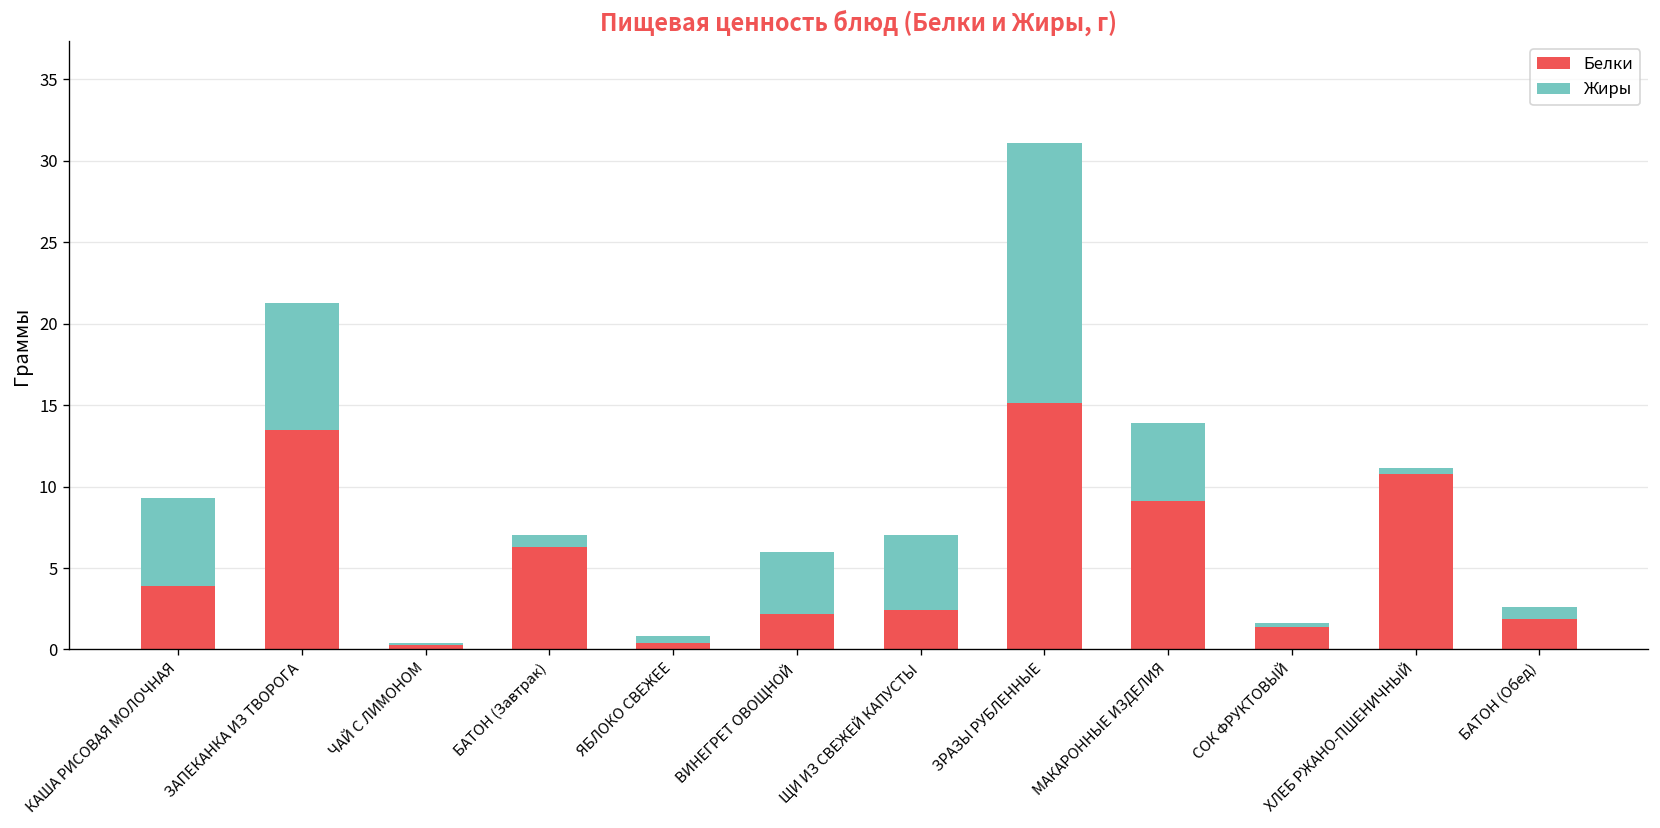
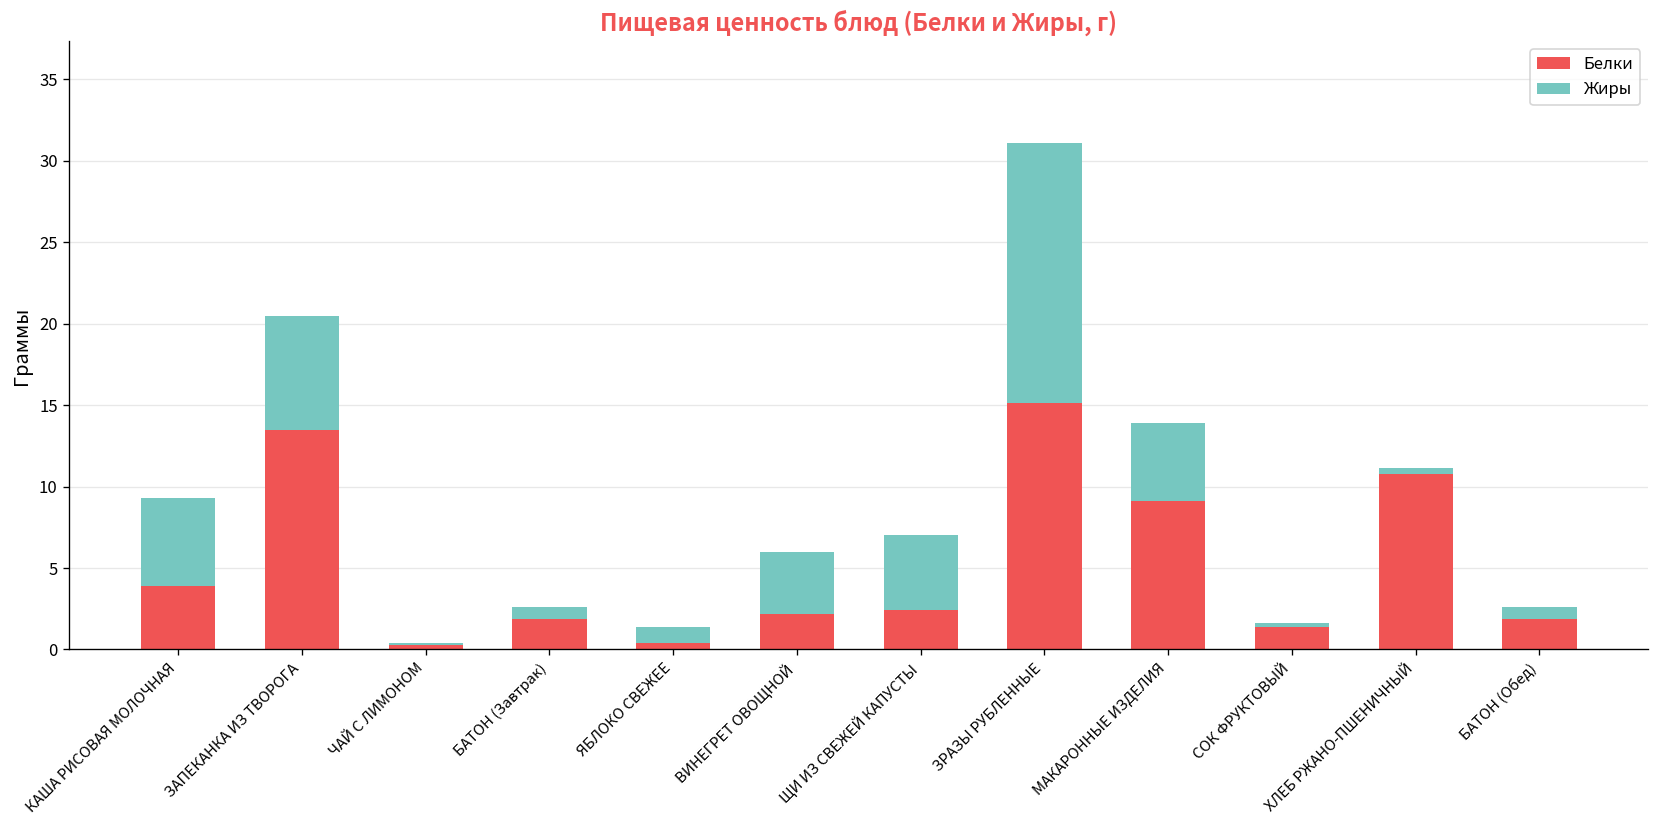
  {
    "Белки": {
      "КАША РИСОВАЯ МОЛОЧНАЯ": 3.9,
      "ЗАПЕКАНКА ИЗ ТВОРОГА": 13.5,
      "ЧАЙ С ЛИМОНОМ": 0.3,
-     "БАТОН (Завтрак)": 6.3,
+     "БАТОН (Завтрак)": 1.9,
      "ЯБЛОКО СВЕЖЕЕ": 0.4,
      "ВИНЕГРЕТ ОВОЩНОЙ": 2.2,
      "ЩИ ИЗ СВЕЖЕЙ КАПУСТЫ": 2.4,
      "ЗРАЗЫ РУБЛЕННЫЕ": 15.1,
      "МАКАРОННЫЕ ИЗДЕЛИЯ": 9.1,
      "СОК ФРУКТОВЫЙ": 1.4,
      "ХЛЕБ РЖАНО-ПШЕНИЧНЫЙ": 10.8,
      "БАТОН (Обед)": 1.9
    },
    "Жиры": {
      "КАША РИСОВАЯ МОЛОЧНАЯ": 5.4,
-     "ЗАПЕКАНКА ИЗ ТВОРОГА": 7.8,
+     "ЗАПЕКАНКА ИЗ ТВОРОГА": 7.0,
      "БАТОН (Завтрак)": 0.7,
-     "ЯБЛОКО СВЕЖЕЕ": 0.4,
+     "ЯБЛОКО СВЕЖЕЕ": 1.0,
      "ВИНЕГРЕТ ОВОЩНОЙ": 3.8,
      "ЩИ ИЗ СВЕЖЕЙ КАПУСТЫ": 4.6,
      "ЗРАЗЫ РУБЛЕННЫЕ": 16.0,
      "МАКАРОННЫЕ ИЗДЕЛИЯ": 4.8,
      "СОК ФРУКТОВЫЙ": 0.2,
      "ХЛЕБ РЖАНО-ПШЕНИЧНЫЙ": 0.3,
      "БАТОН (Обед)": 0.7
    }
  }
